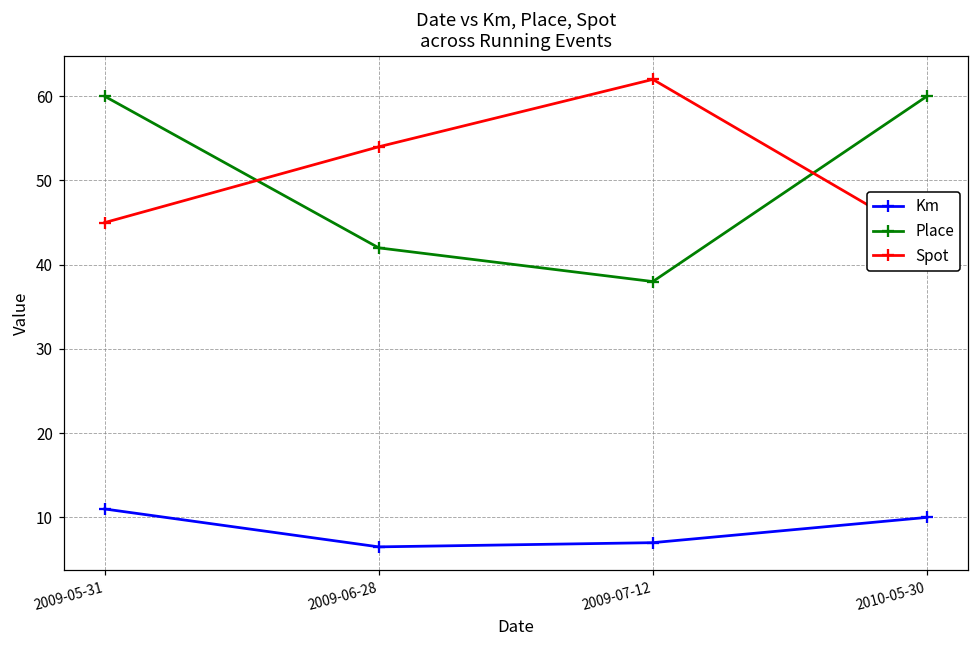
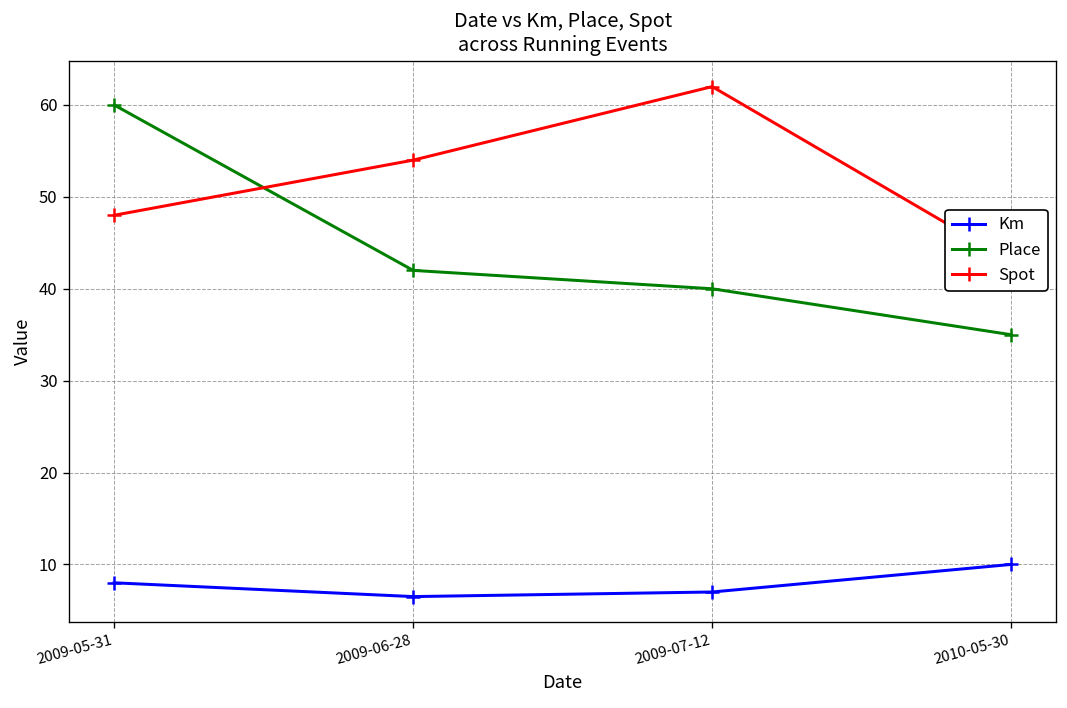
  {
    "Km": {
-     "2009-05-31": 11,
+     "2009-05-31": 8,
      "2009-06-28": 7,
      "2009-07-12": 7,
      "2010-05-30": 10
    },
    "Place": {
      "2009-05-31": 60,
      "2009-06-28": 42,
-     "2009-07-12": 38,
-     "2010-05-30": 60
+     "2009-07-12": 40,
+     "2010-05-30": 35
    },
    "Spot": {
-     "2009-05-31": 45,
+     "2009-05-31": 48,
      "2009-06-28": 54,
      "2009-07-12": 62
    }
  }
